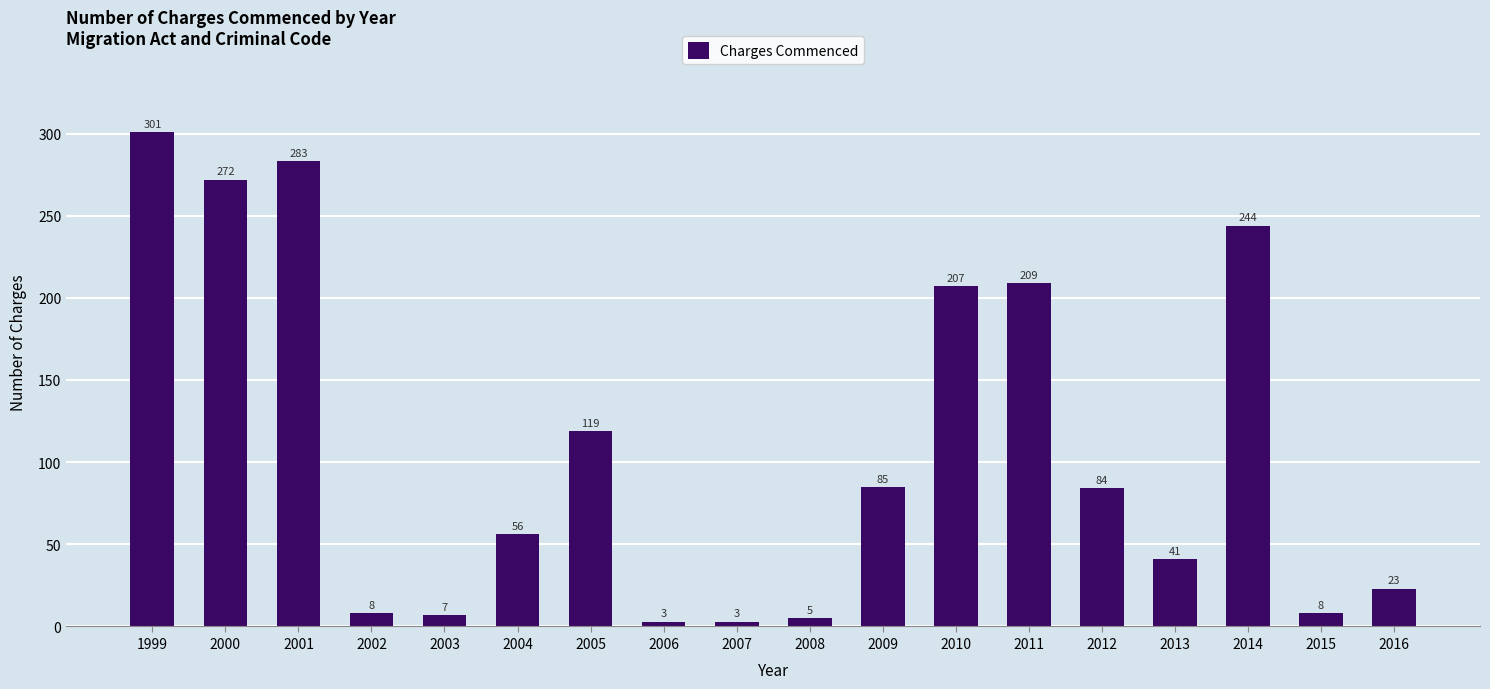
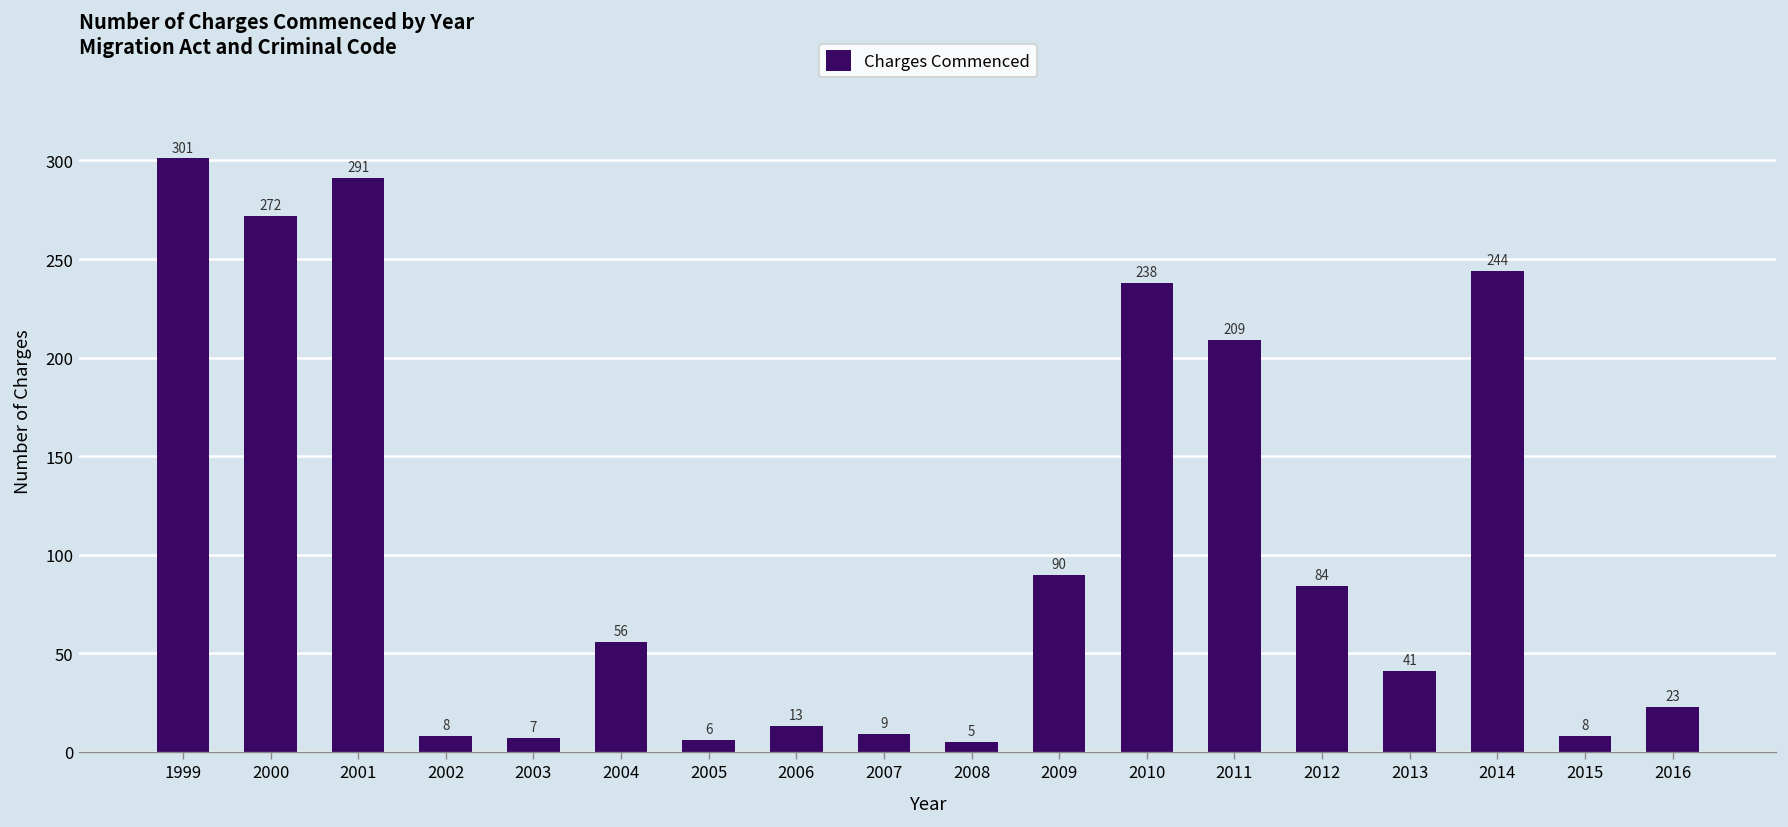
  {
    "1999": 301,
    "2000": 272,
-   "2001": 283,
+   "2001": 291,
    "2002": 8,
    "2003": 7,
    "2004": 56,
-   "2005": 119,
-   "2006": 3,
-   "2007": 3,
+   "2005": 6,
+   "2006": 13,
+   "2007": 9,
    "2008": 5,
-   "2009": 85,
-   "2010": 207,
+   "2009": 90,
+   "2010": 238,
    "2011": 209,
    "2012": 84,
    "2013": 41,
    "2014": 244,
    "2015": 8,
    "2016": 23
  }
